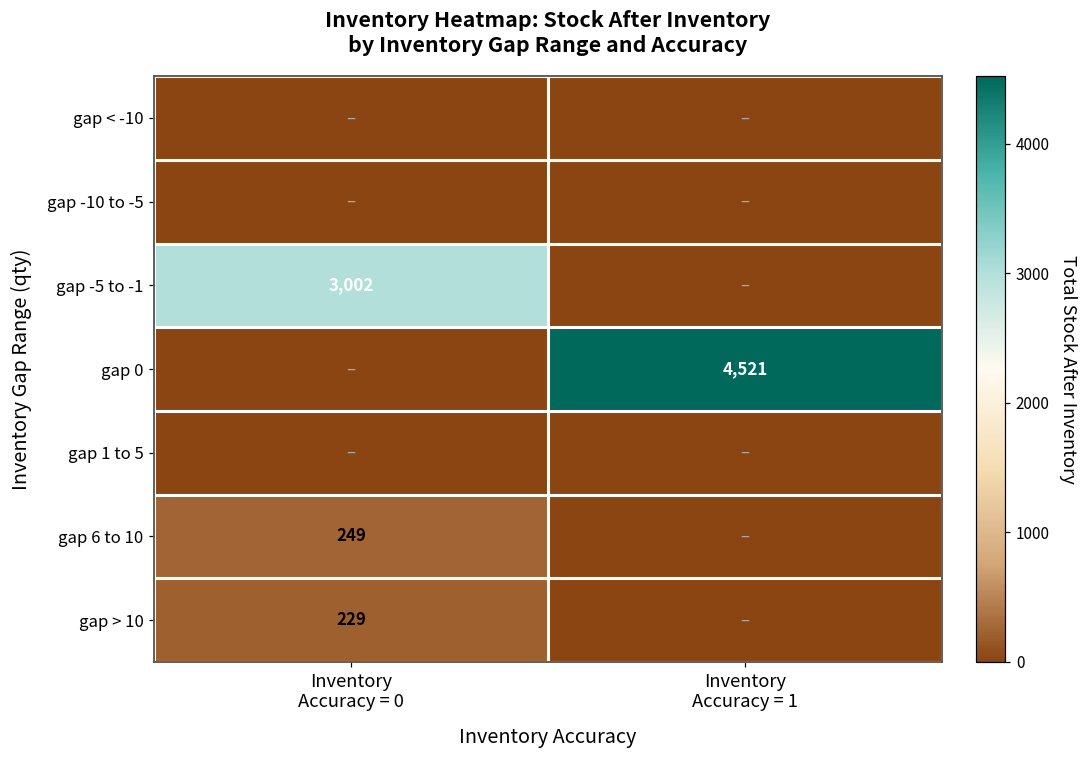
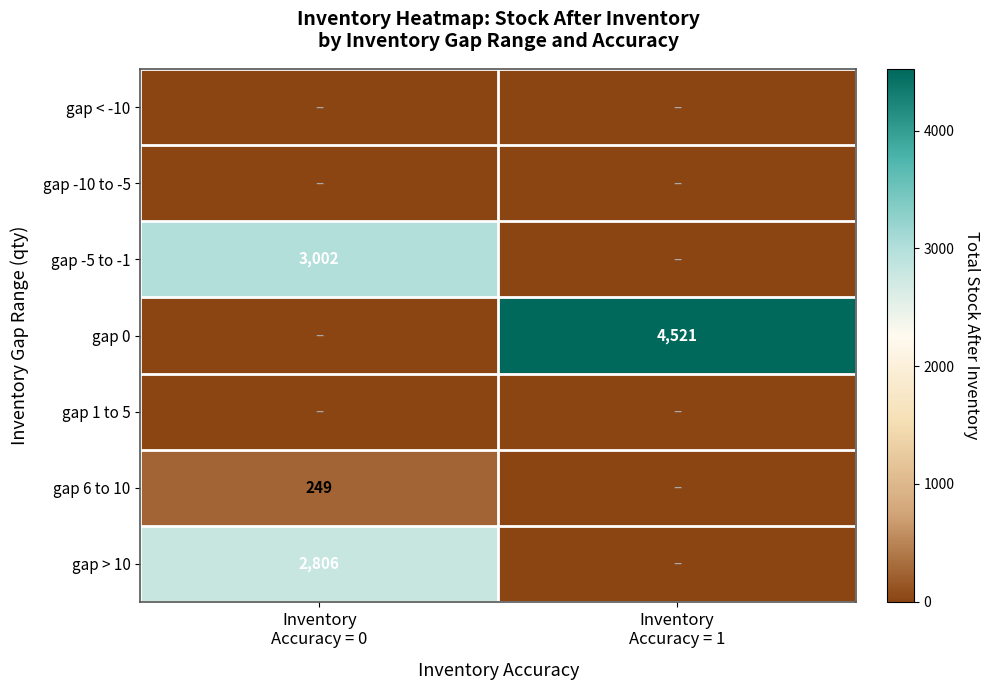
  {
    "gap -5 to -1": {
      "Inventory Accuracy = 0": "3,002"
    },
    "gap 0": {
      "Inventory Accuracy = 1": "4,521"
    },
    "gap 6 to 10": {
      "Inventory Accuracy = 0": "249"
    },
    "gap > 10": {
-     "Inventory Accuracy = 0": "229"
+     "Inventory Accuracy = 0": "2,806"
    }
  }
